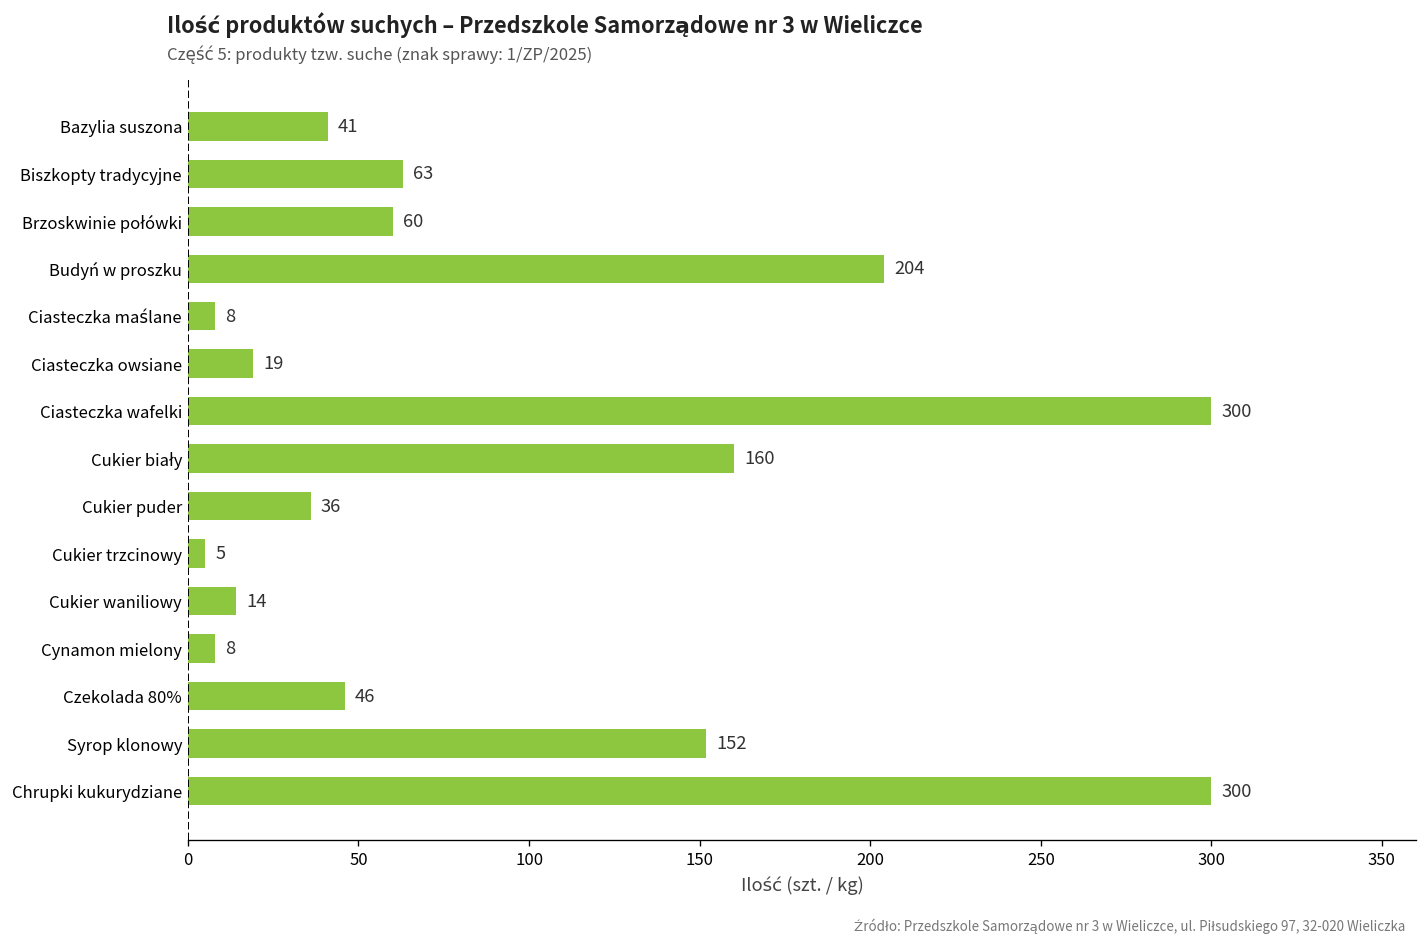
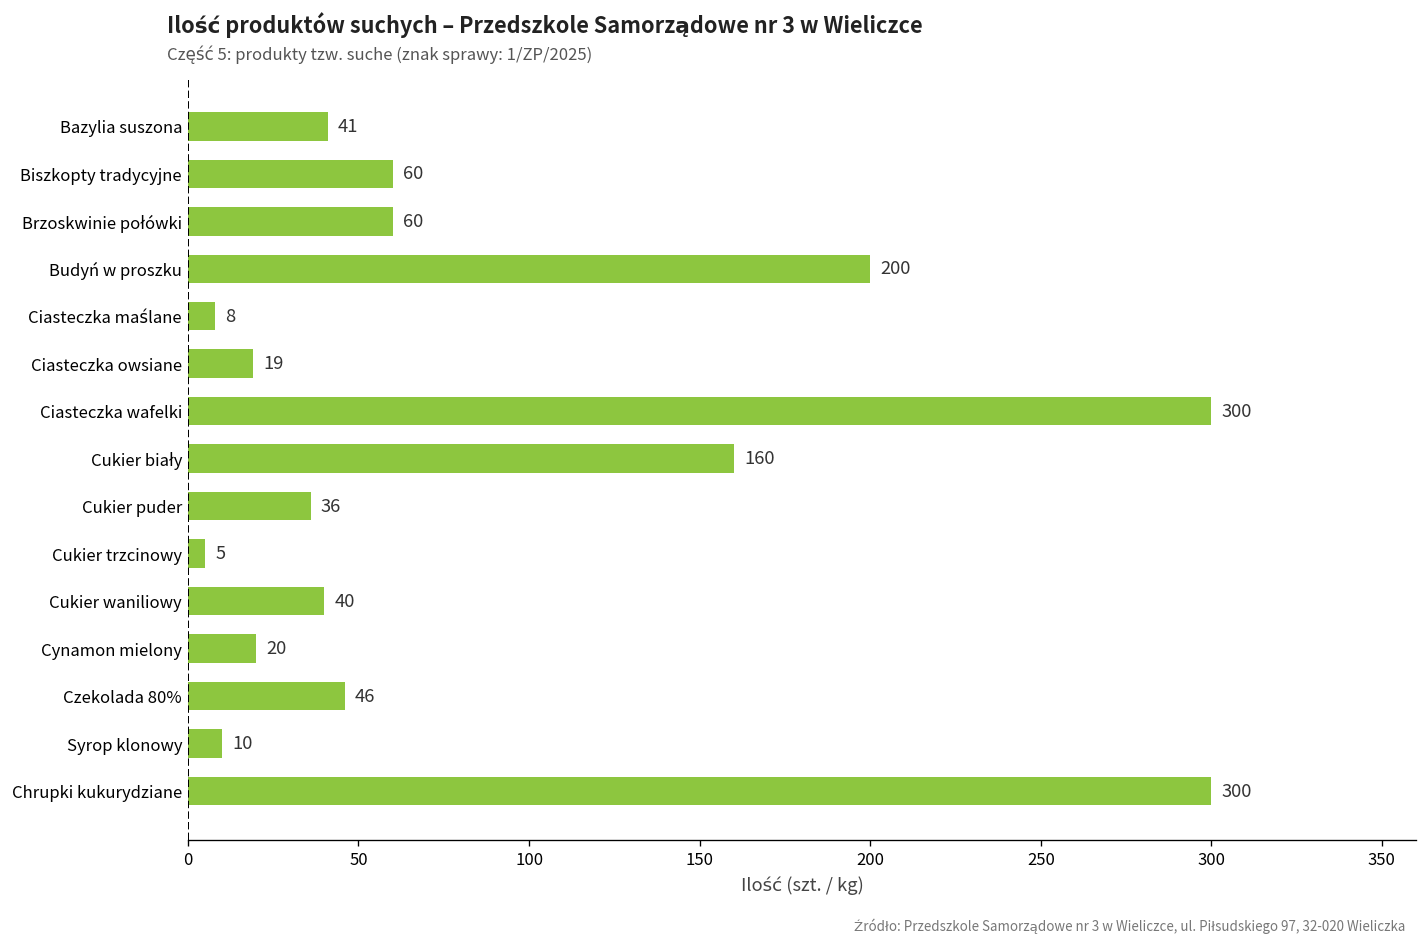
  {
    "Bazylia suszona": 41,
-   "Biszkopty tradycyjne": 63,
+   "Biszkopty tradycyjne": 60,
    "Brzoskwinie połówki": 60,
-   "Budyń w proszku": 204,
+   "Budyń w proszku": 200,
    "Ciasteczka maślane": 8,
    "Ciasteczka owsiane": 19,
    "Ciasteczka wafelki": 300,
    "Cukier biały": 160,
    "Cukier puder": 36,
    "Cukier trzcinowy": 5,
-   "Cukier waniliowy": 14,
-   "Cynamon mielony": 8,
+   "Cukier waniliowy": 40,
+   "Cynamon mielony": 20,
    "Czekolada 80%": 46,
-   "Syrop klonowy": 152,
+   "Syrop klonowy": 10,
    "Chrupki kukurydziane": 300
  }
